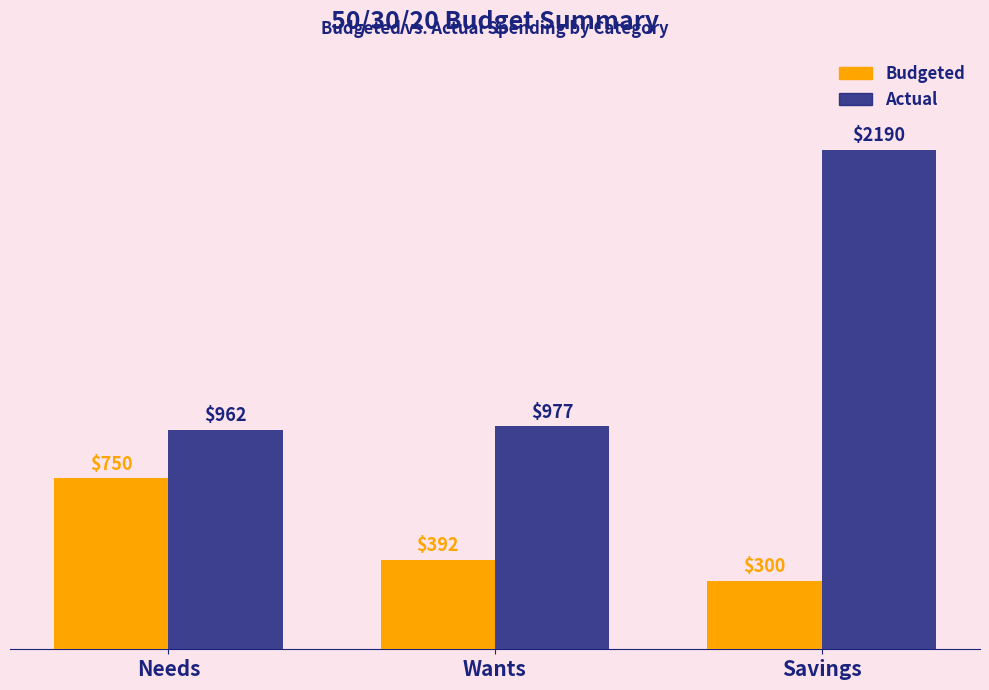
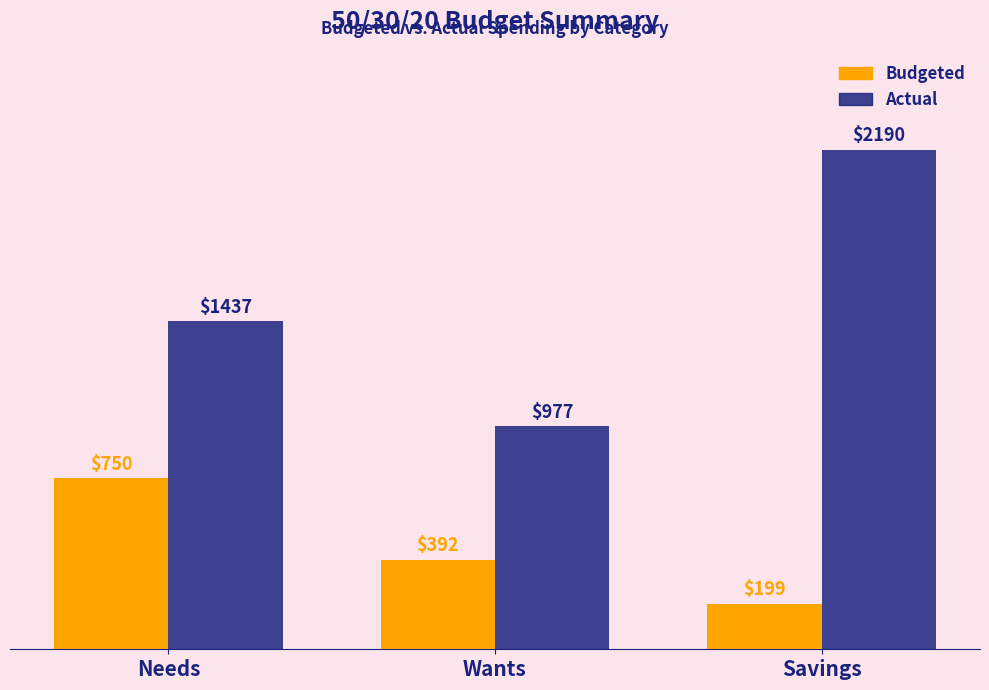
  {
    "Budgeted": {
      "Needs": "$750",
      "Wants": "$392",
-     "Savings": "$300"
+     "Savings": "$199"
    },
    "Actual": {
-     "Needs": "$962",
+     "Needs": "$1437",
      "Wants": "$977",
      "Savings": "$2190"
    }
  }
